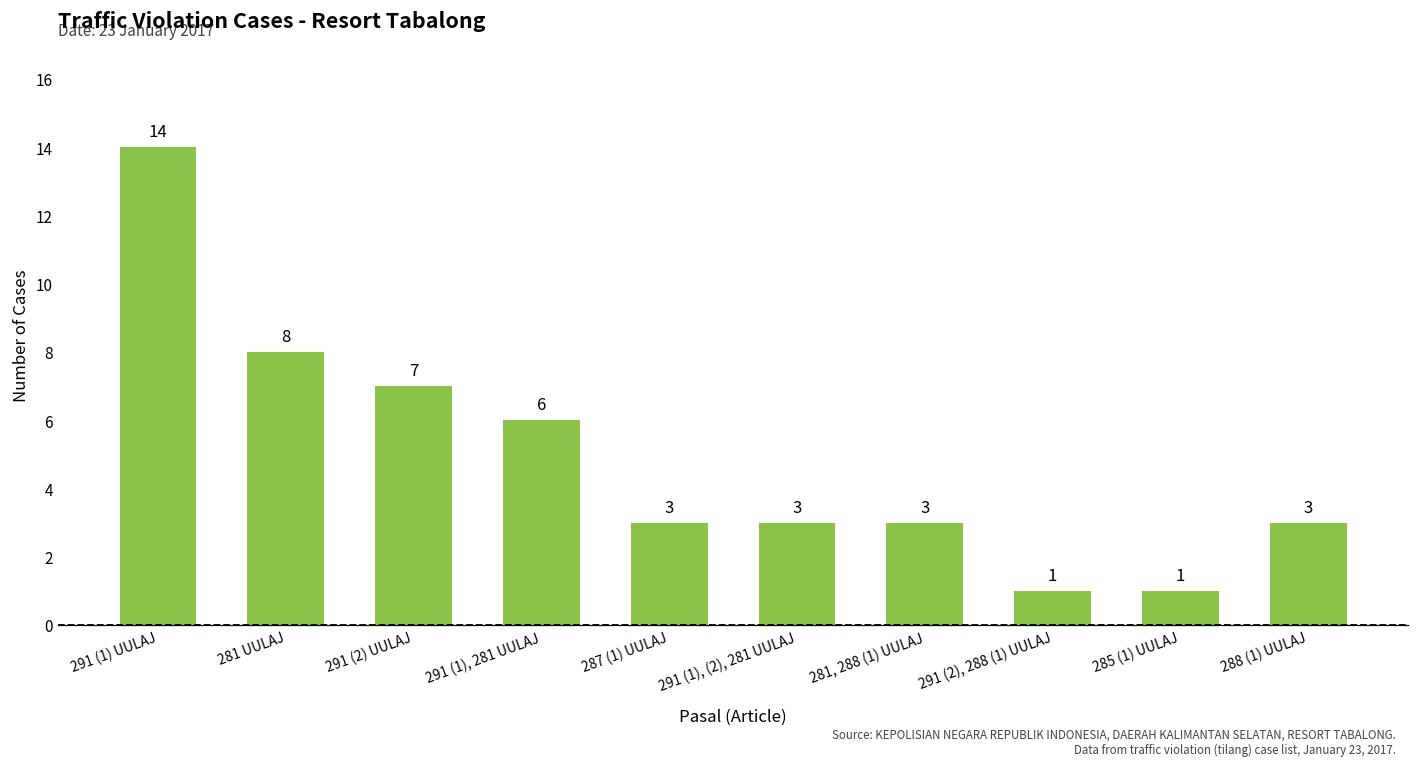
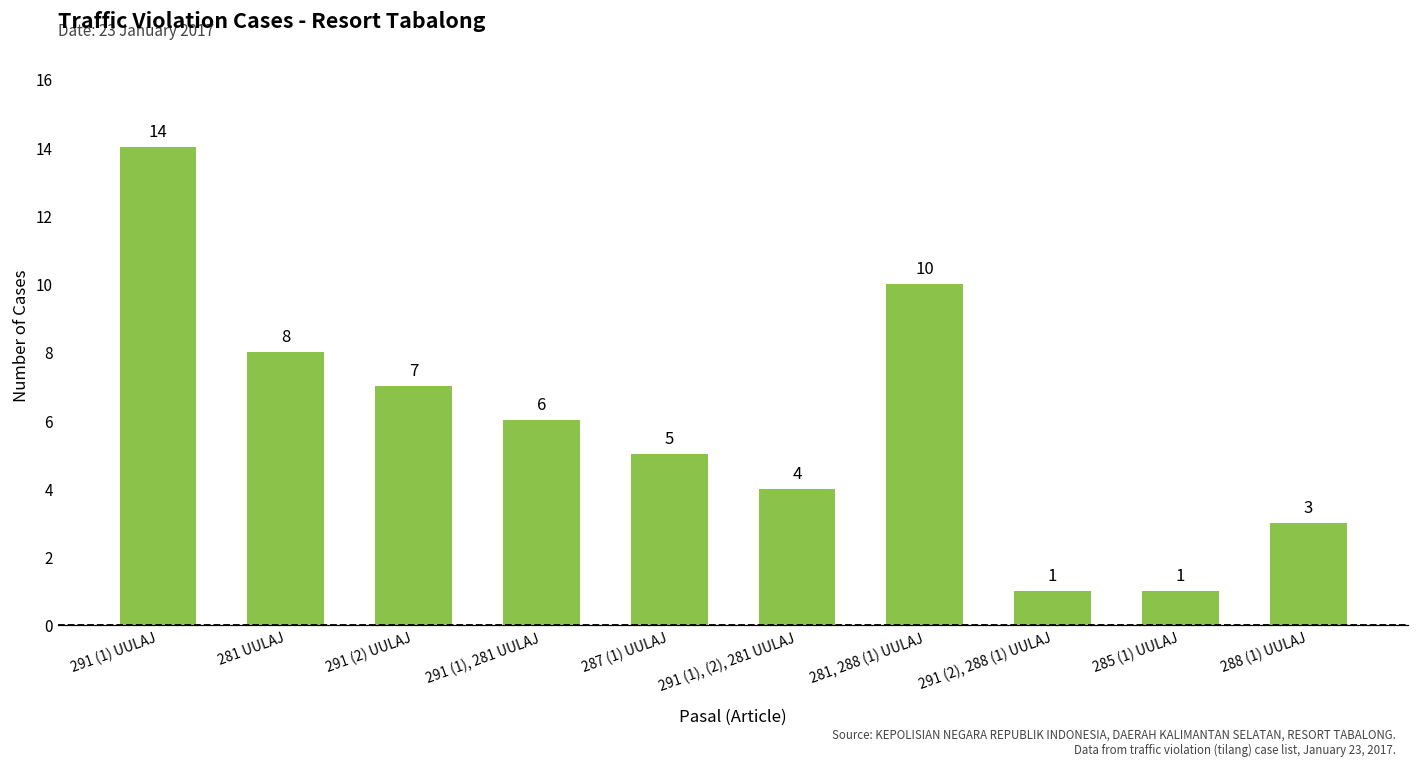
  {
    "291 (1) UULAJ": 14,
    "281 UULAJ": 8,
    "291 (2) UULAJ": 7,
    "291 (1), 281 UULAJ": 6,
-   "287 (1) UULAJ": 3,
-   "291 (1), (2), 281 UULAJ": 3,
-   "281, 288 (1) UULAJ": 3,
+   "287 (1) UULAJ": 5,
+   "291 (1), (2), 281 UULAJ": 4,
+   "281, 288 (1) UULAJ": 10,
    "291 (2), 288 (1) UULAJ": 1,
    "285 (1) UULAJ": 1,
    "288 (1) UULAJ": 3
  }
